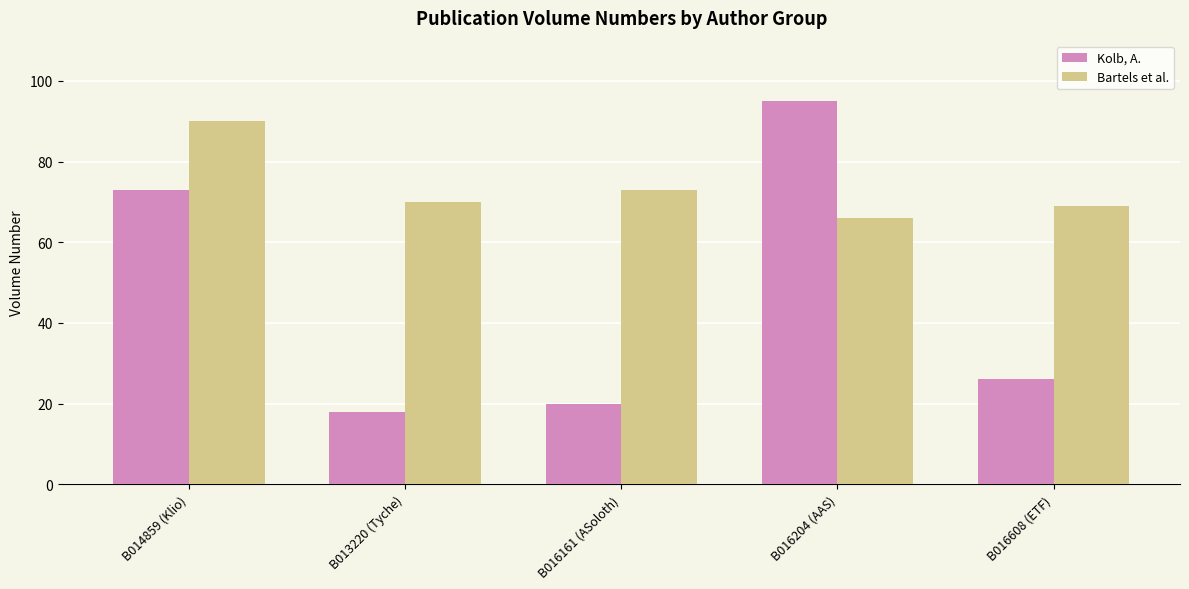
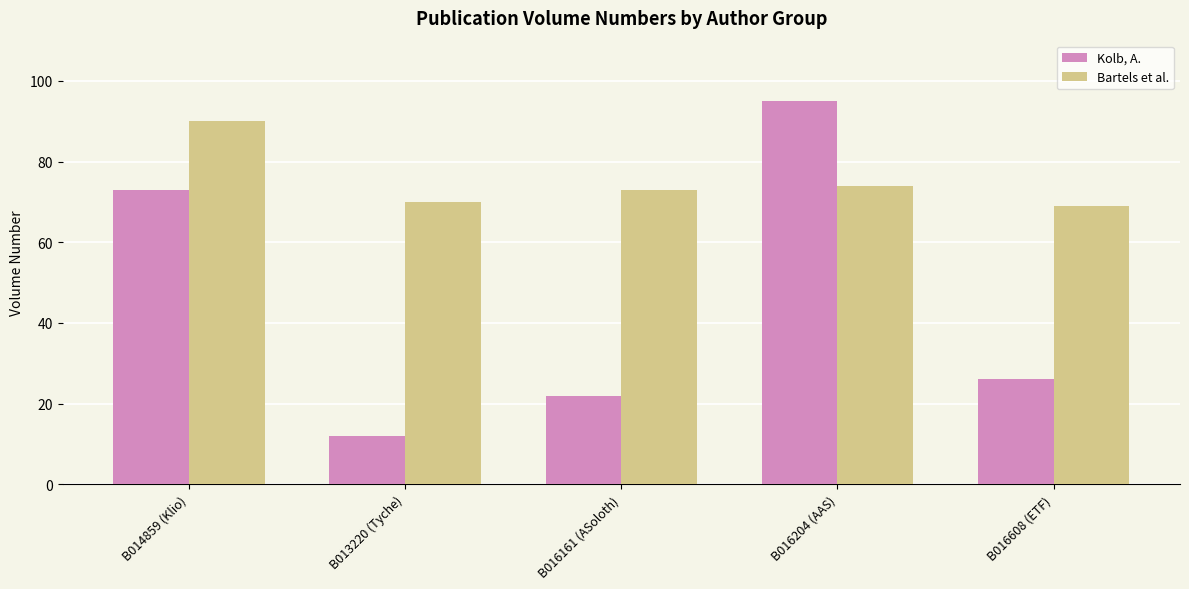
  {
    "Kolb, A.": {
      "B014859 (Klio)": 73,
-     "B013220 (Tyche)": 18,
-     "B016161 (ASoloth)": 20,
+     "B013220 (Tyche)": 12,
+     "B016161 (ASoloth)": 22,
      "B016204 (AAS)": 95,
      "B016608 (ETF)": 26
    },
    "Bartels et al.": {
      "B014859 (Klio)": 90,
      "B013220 (Tyche)": 70,
      "B016161 (ASoloth)": 73,
-     "B016204 (AAS)": 66,
+     "B016204 (AAS)": 74,
      "B016608 (ETF)": 69
    }
  }
